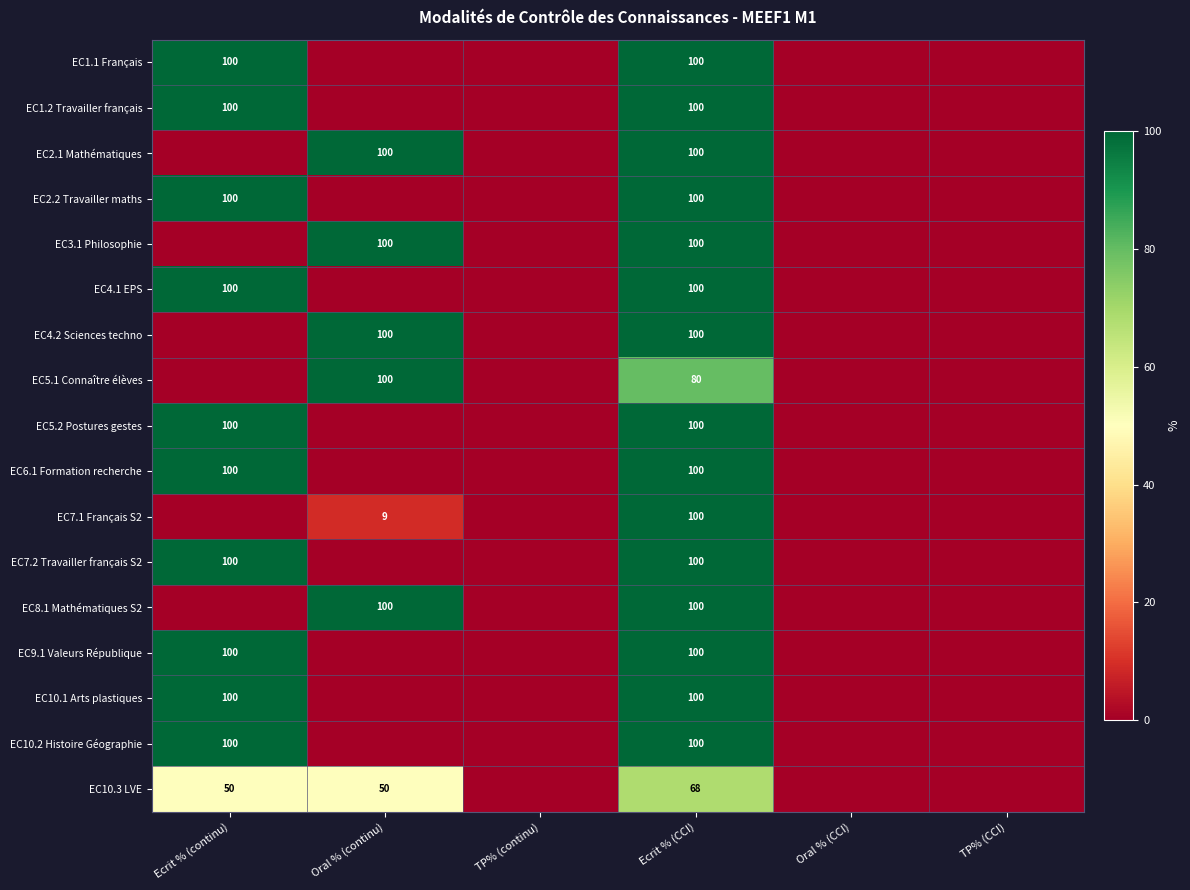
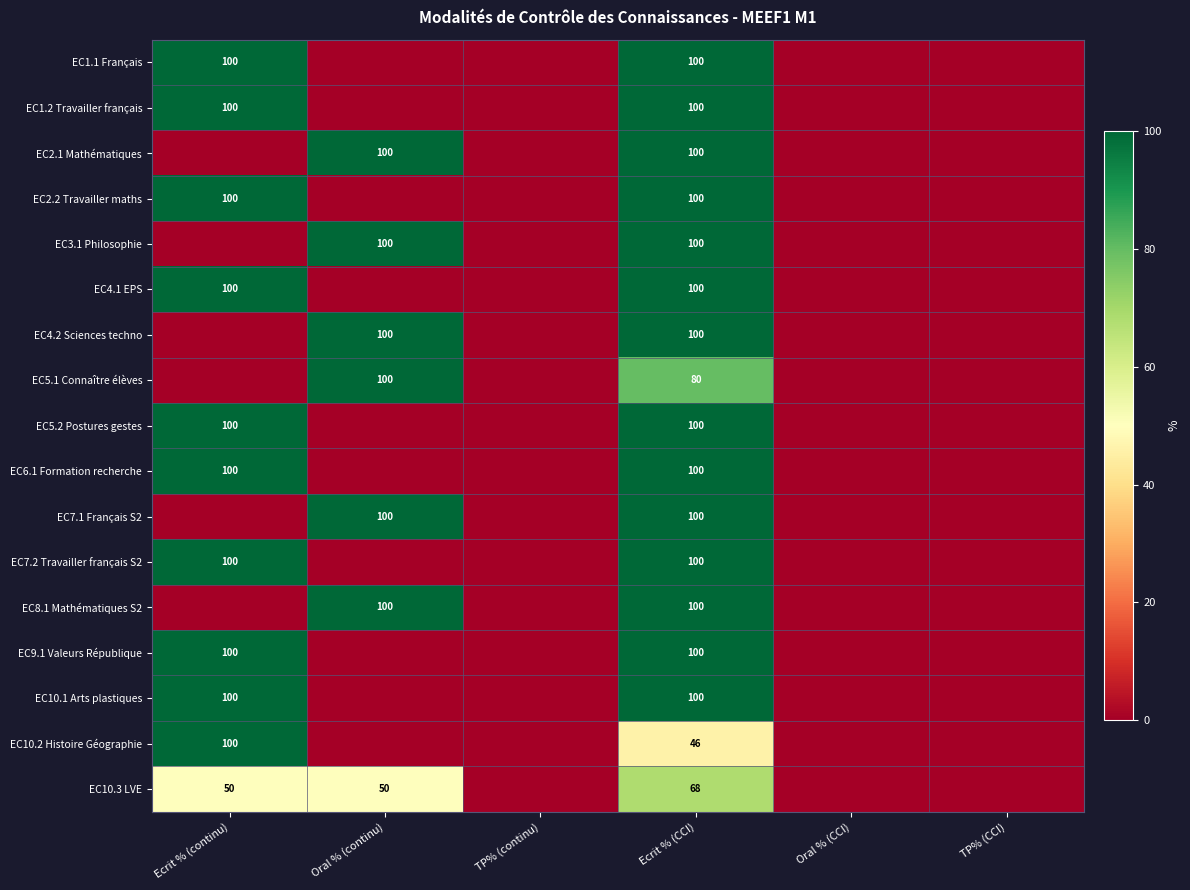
  {
    "EC1.1 Français": {
      "Ecrit % (continu)": 100,
      "Ecrit % (CCI)": 100
    },
    "EC1.2 Travailler français": {
      "Ecrit % (continu)": 100,
      "Ecrit % (CCI)": 100
    },
    "EC2.1 Mathématiques": {
      "Oral % (continu)": 100,
      "Ecrit % (CCI)": 100
    },
    "EC2.2 Travailler maths": {
      "Ecrit % (continu)": 100,
      "Ecrit % (CCI)": 100
    },
    "EC3.1 Philosophie": {
      "Oral % (continu)": 100,
      "Ecrit % (CCI)": 100
    },
    "EC4.1 EPS": {
      "Ecrit % (continu)": 100,
      "Ecrit % (CCI)": 100
    },
    "EC4.2 Sciences techno": {
      "Oral % (continu)": 100,
      "Ecrit % (CCI)": 100
    },
    "EC5.1 Connaître élèves": {
      "Oral % (continu)": 100,
      "Ecrit % (CCI)": 80
    },
    "EC5.2 Postures gestes": {
      "Ecrit % (continu)": 100,
      "Ecrit % (CCI)": 100
    },
    "EC6.1 Formation recherche": {
      "Ecrit % (continu)": 100,
      "Ecrit % (CCI)": 100
    },
    "EC7.1 Français S2": {
-     "Oral % (continu)": 9,
+     "Oral % (continu)": 100,
      "Ecrit % (CCI)": 100
    },
    "EC7.2 Travailler français S2": {
      "Ecrit % (continu)": 100,
      "Ecrit % (CCI)": 100
    },
    "EC8.1 Mathématiques S2": {
      "Oral % (continu)": 100,
      "Ecrit % (CCI)": 100
    },
    "EC9.1 Valeurs République": {
      "Ecrit % (continu)": 100,
      "Ecrit % (CCI)": 100
    },
    "EC10.1 Arts plastiques": {
      "Ecrit % (continu)": 100,
      "Ecrit % (CCI)": 100
    },
    "EC10.2 Histoire Géographie": {
      "Ecrit % (continu)": 100,
-     "Ecrit % (CCI)": 100
+     "Ecrit % (CCI)": 46
    },
    "EC10.3 LVE": {
      "Ecrit % (continu)": 50,
      "Oral % (continu)": 50,
      "Ecrit % (CCI)": 68
    }
  }
